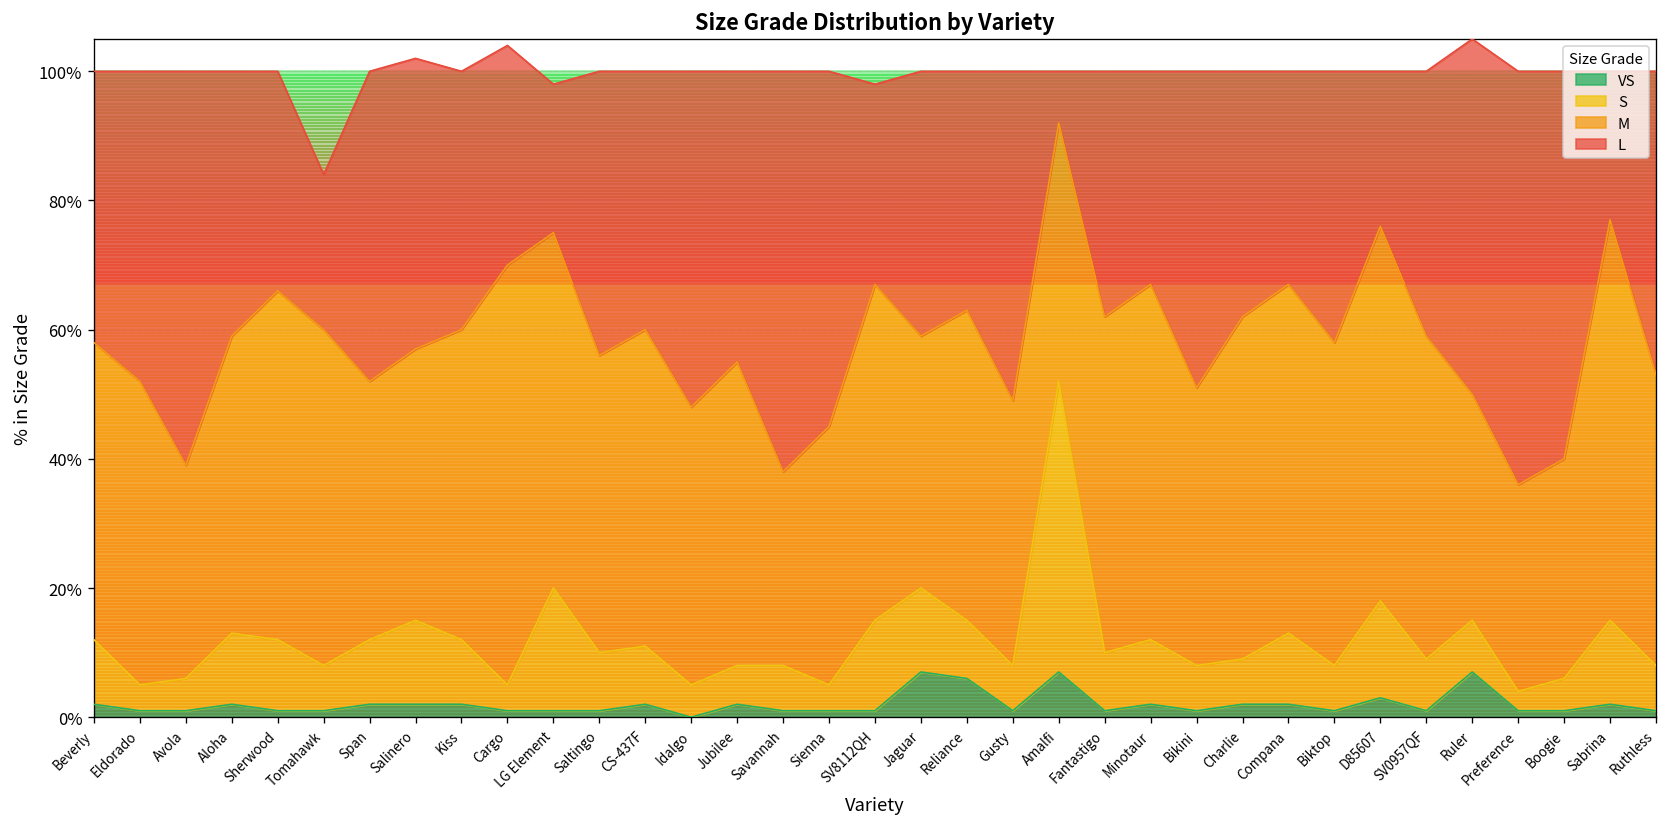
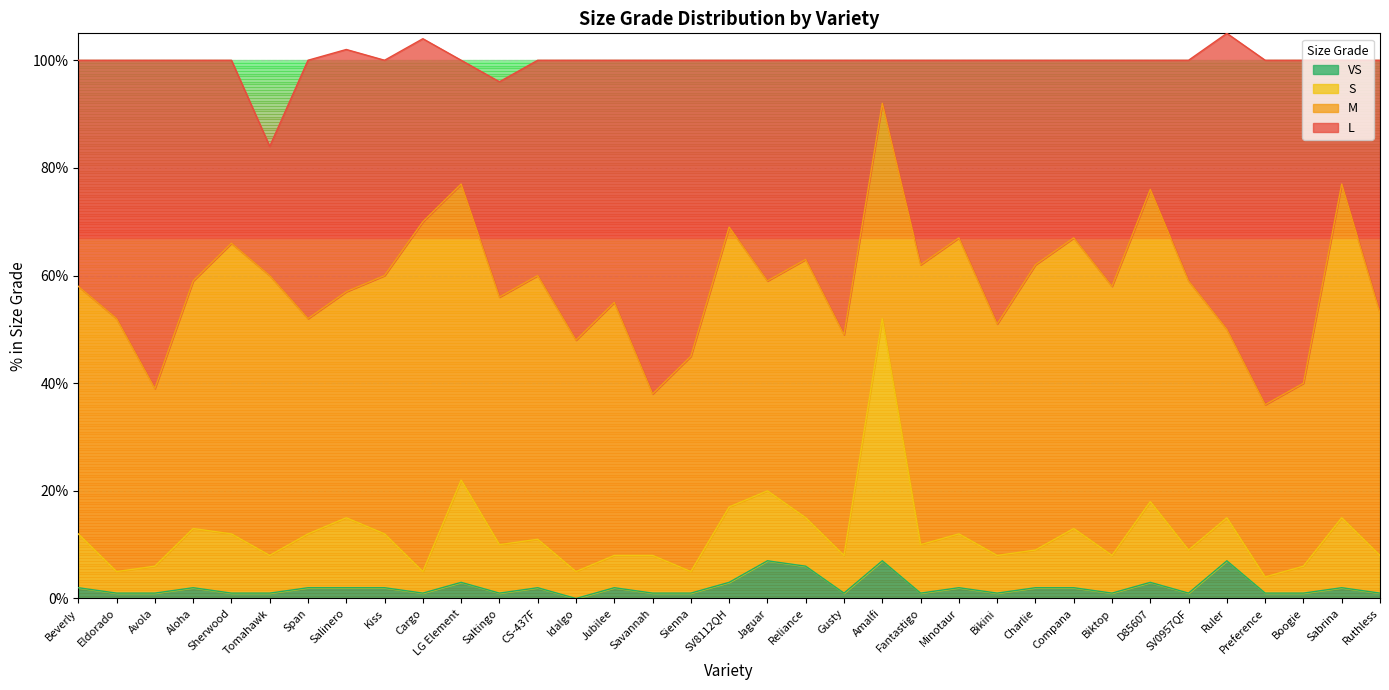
  {
    "VS": {
      "Beverly": "2%",
      "Eldorado": "1%",
      "Avola": "1%",
      "Aloha": "2%",
      "Sherwood": "1%",
      "Tomahawk": "1%",
      "Span": "2%",
      "Salinero": "2%",
      "Kiss": "2%",
      "Cargo": "1%",
-     "LG Element": "1%",
+     "LG Element": "3%",
      "Saltingo": "1%",
      "CS-437F": "2%",
      "Idalgo": "0%",
      "Jubilee": "2%",
      "Savannah": "1%",
      "Sienna": "1%",
-     "SV8112QH": "1%",
+     "SV8112QH": "3%",
      "Jaguar": "7%",
      "Reliance": "6%",
      "Gusty": "1%",
      "Amalfi": "7%",
      "Fantastigo": "1%",
      "Minotaur": "2%",
      "Bikini": "1%",
      "Charlie": "2%",
      "Compana": "2%",
      "Biktop": "1%",
      "D85607": "3%",
      "SV0957QF": "1%",
      "Ruler": "7%",
      "Preference": "1%",
      "Boogie": "1%",
      "Sabrina": "2%",
      "Ruthless": "1%"
    },
    "L": {
      "Beverly": "42%",
      "Eldorado": "48%",
      "Avola": "61%",
      "Aloha": "41%",
      "Sherwood": "34%",
      "Tomahawk": "24%",
      "Span": "48%",
      "Salinero": "45%",
      "Kiss": "40%",
      "Cargo": "34%",
      "LG Element": "23%",
-     "Saltingo": "44%",
+     "Saltingo": "40%",
      "CS-437F": "40%",
      "Idalgo": "52%",
      "Jubilee": "45%",
      "Savannah": "62%",
      "Sienna": "55%",
      "SV8112QH": "31%",
      "Jaguar": "41%",
      "Reliance": "37%",
      "Gusty": "51%",
      "Amalfi": "8%",
      "Fantastigo": "38%",
      "Minotaur": "33%",
      "Bikini": "49%",
      "Charlie": "38%",
      "Compana": "33%",
      "Biktop": "42%",
      "D85607": "24%",
      "SV0957QF": "41%",
      "Ruler": "55%",
      "Preference": "64%",
      "Ruthless": "47%"
    }
  }
